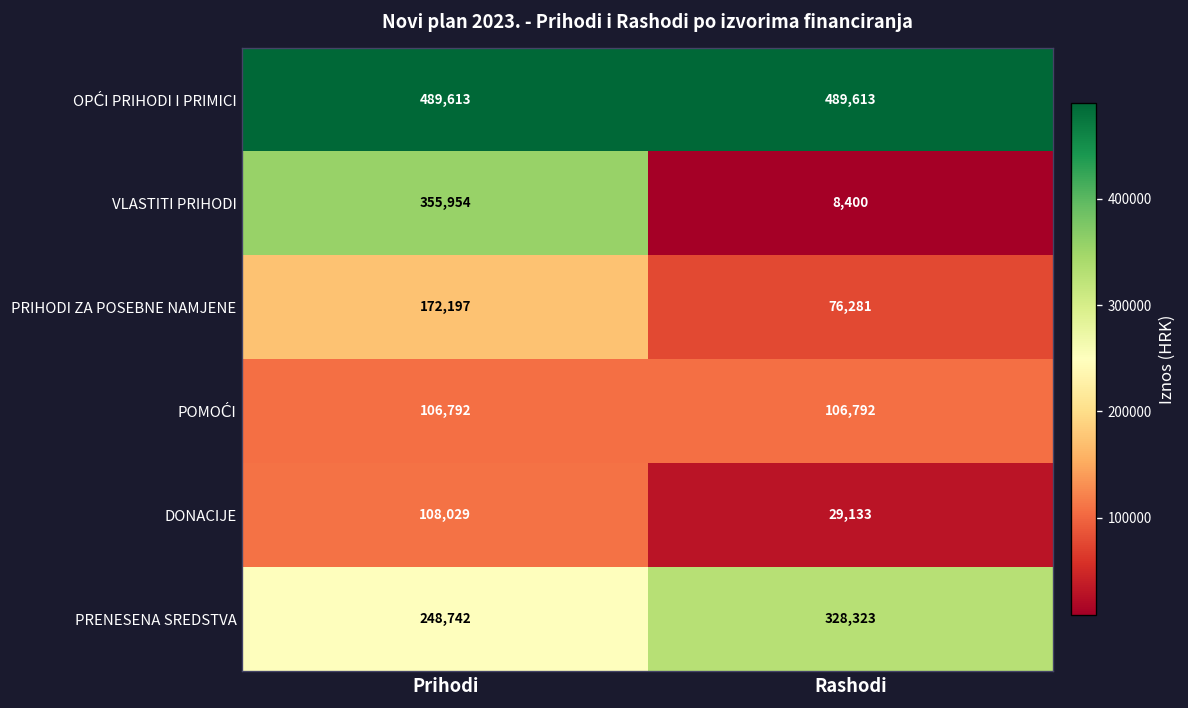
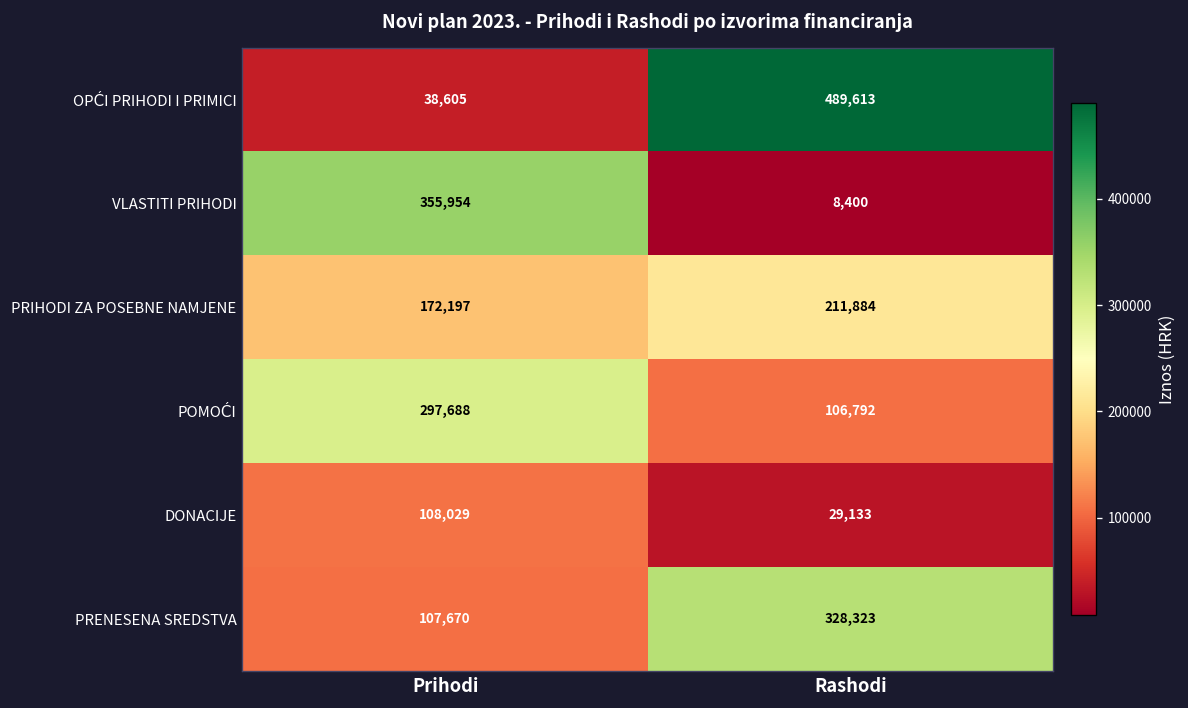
  {
    "OPĆI PRIHODI I PRIMICI": {
-     "Prihodi": "489,613",
+     "Prihodi": "38,605",
      "Rashodi": "489,613"
    },
    "VLASTITI PRIHODI": {
      "Prihodi": "355,954",
      "Rashodi": "8,400"
    },
    "PRIHODI ZA POSEBNE NAMJENE": {
      "Prihodi": "172,197",
-     "Rashodi": "76,281"
+     "Rashodi": "211,884"
    },
    "POMOĆI": {
-     "Prihodi": "106,792",
+     "Prihodi": "297,688",
      "Rashodi": "106,792"
    },
    "DONACIJE": {
      "Prihodi": "108,029",
      "Rashodi": "29,133"
    },
    "PRENESENA SREDSTVA": {
-     "Prihodi": "248,742",
+     "Prihodi": "107,670",
      "Rashodi": "328,323"
    }
  }
